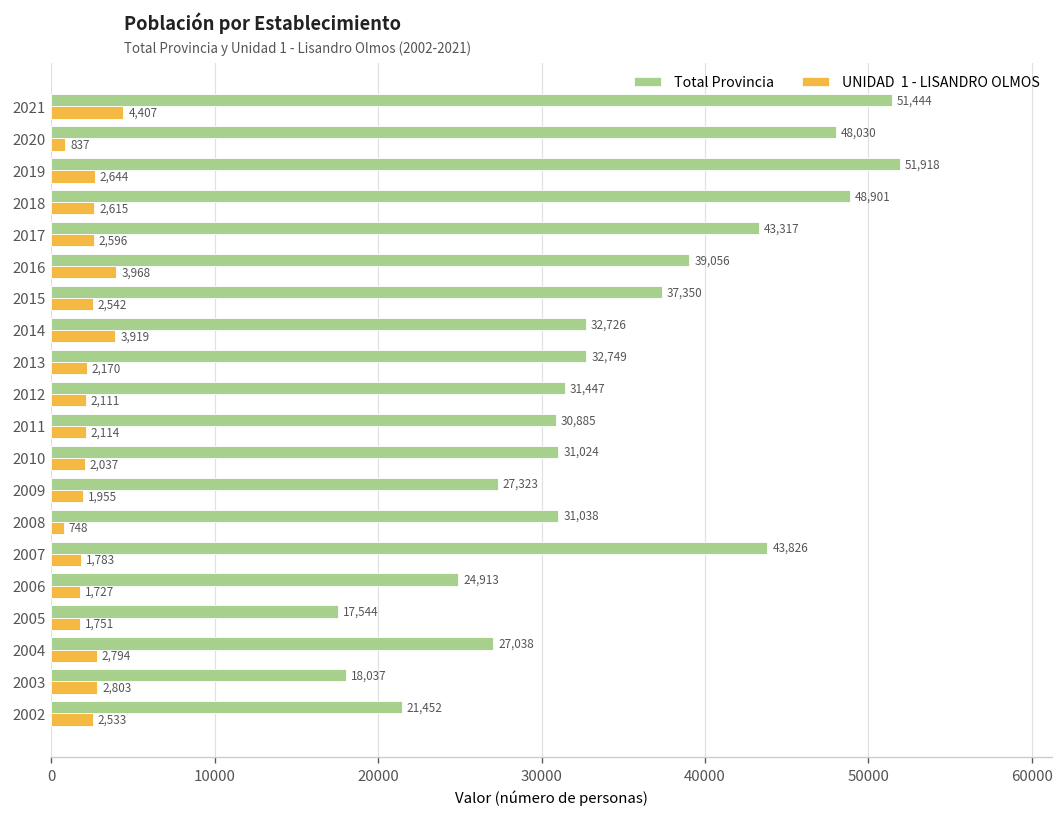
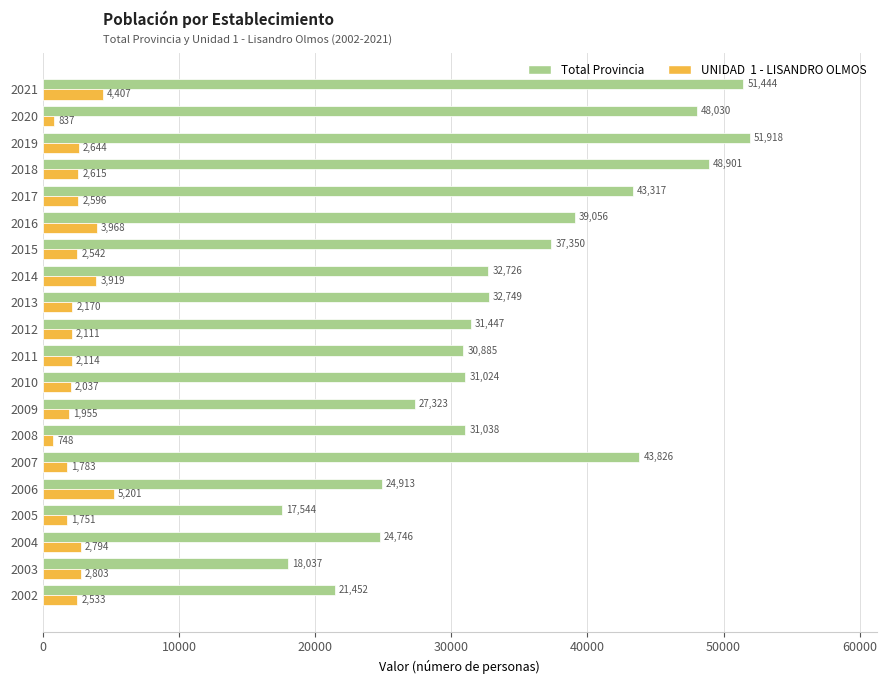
  {
    "Total Provincia": {
      "2021": "51,444",
      "2020": "48,030",
      "2019": "51,918",
      "2018": "48,901",
      "2017": "43,317",
      "2016": "39,056",
      "2015": "37,350",
      "2014": "32,726",
      "2013": "32,749",
      "2012": "31,447",
      "2011": "30,885",
      "2010": "31,024",
      "2009": "27,323",
      "2008": "31,038",
      "2007": "43,826",
      "2006": "24,913",
      "2005": "17,544",
-     "2004": "27,038",
+     "2004": "24,746",
      "2003": "18,037",
      "2002": "21,452"
    },
    "UNIDAD 1 - LISANDRO OLMOS": {
      "2021": "4,407",
      "2020": "837",
      "2019": "2,644",
      "2018": "2,615",
      "2017": "2,596",
      "2016": "3,968",
      "2015": "2,542",
      "2014": "3,919",
      "2013": "2,170",
      "2012": "2,111",
      "2011": "2,114",
      "2010": "2,037",
      "2009": "1,955",
      "2008": "748",
      "2007": "1,783",
-     "2006": "1,727",
+     "2006": "5,201",
      "2005": "1,751",
      "2004": "2,794",
      "2003": "2,803",
      "2002": "2,533"
    }
  }
